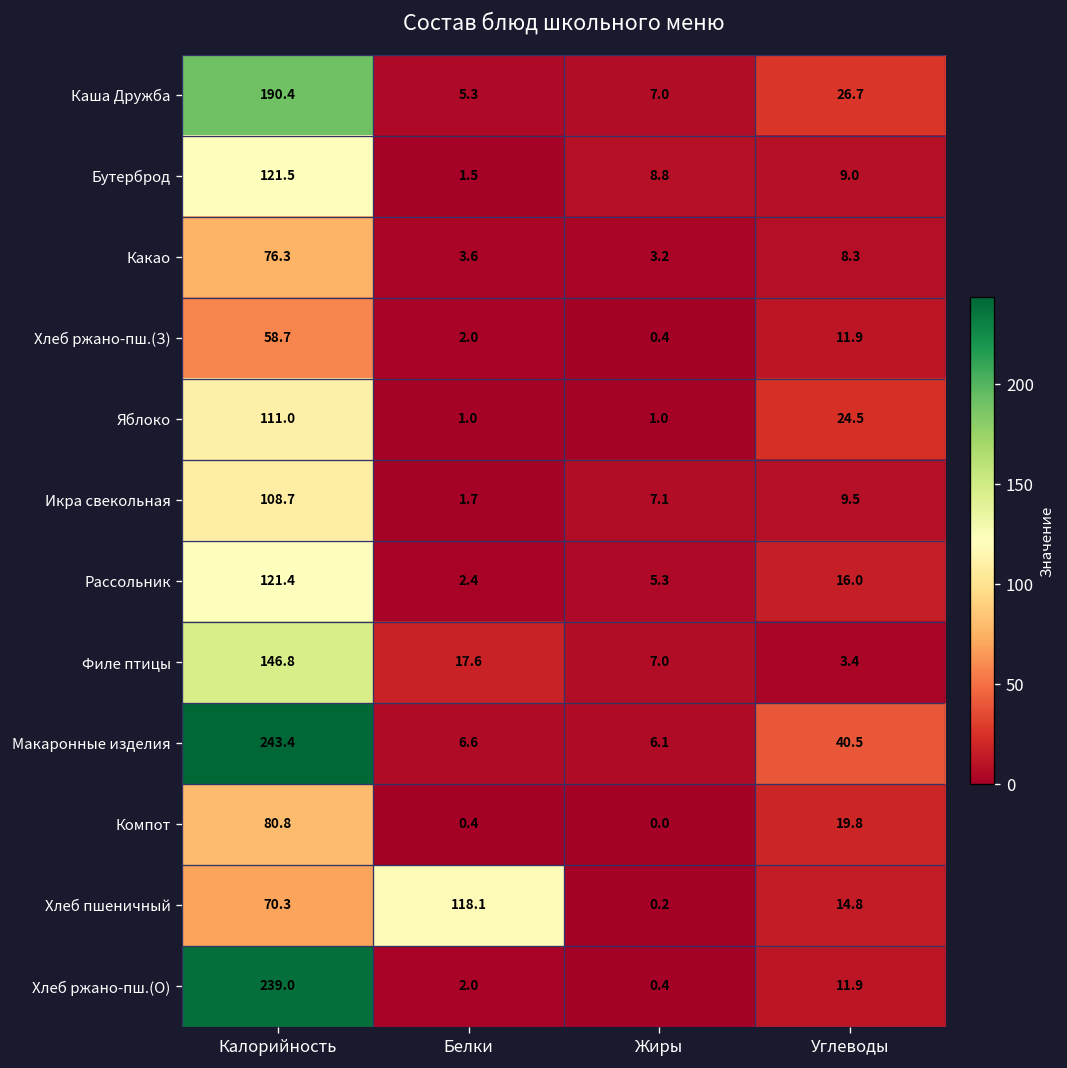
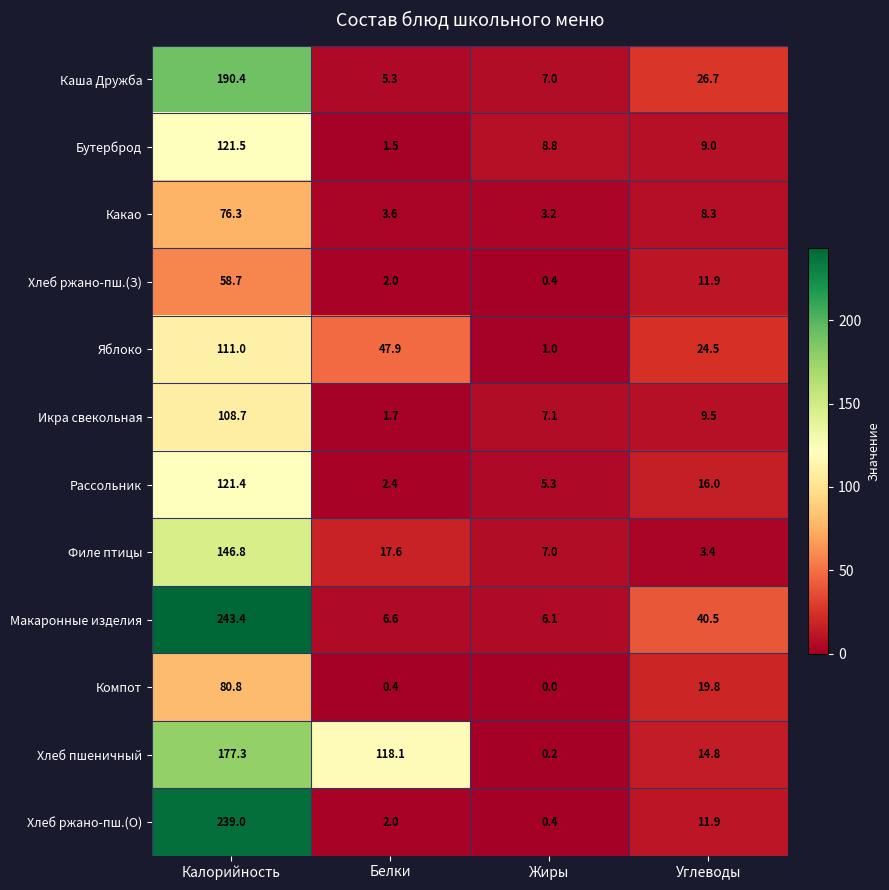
  {
    "Каша Дружба": {
      "Калорийность": 190.4,
      "Белки": 5.3,
      "Жиры": 7.0,
      "Углеводы": 26.7
    },
    "Бутерброд": {
      "Калорийность": 121.5,
      "Белки": 1.5,
      "Жиры": 8.8,
      "Углеводы": 9.0
    },
    "Какао": {
      "Калорийность": 76.3,
      "Белки": 3.6,
      "Жиры": 3.2,
      "Углеводы": 8.3
    },
    "Хлеб ржано-пш.(З)": {
      "Калорийность": 58.7,
      "Белки": 2.0,
      "Жиры": 0.4,
      "Углеводы": 11.9
    },
    "Яблоко": {
      "Калорийность": 111.0,
-     "Белки": 1.0,
+     "Белки": 47.9,
      "Жиры": 1.0,
      "Углеводы": 24.5
    },
    "Икра свекольная": {
      "Калорийность": 108.7,
      "Белки": 1.7,
      "Жиры": 7.1,
      "Углеводы": 9.5
    },
    "Рассольник": {
      "Калорийность": 121.4,
      "Белки": 2.4,
      "Жиры": 5.3,
      "Углеводы": 16.0
    },
    "Филе птицы": {
      "Калорийность": 146.8,
      "Белки": 17.6,
      "Жиры": 7.0,
      "Углеводы": 3.4
    },
    "Макаронные изделия": {
      "Калорийность": 243.4,
      "Белки": 6.6,
      "Жиры": 6.1,
      "Углеводы": 40.5
    },
    "Компот": {
      "Калорийность": 80.8,
      "Белки": 0.4,
      "Жиры": 0.0,
      "Углеводы": 19.8
    },
    "Хлеб пшеничный": {
-     "Калорийность": 70.3,
+     "Калорийность": 177.3,
      "Белки": 118.1,
      "Жиры": 0.2,
      "Углеводы": 14.8
    },
    "Хлеб ржано-пш.(О)": {
      "Калорийность": 239.0,
      "Белки": 2.0,
      "Жиры": 0.4,
      "Углеводы": 11.9
    }
  }
